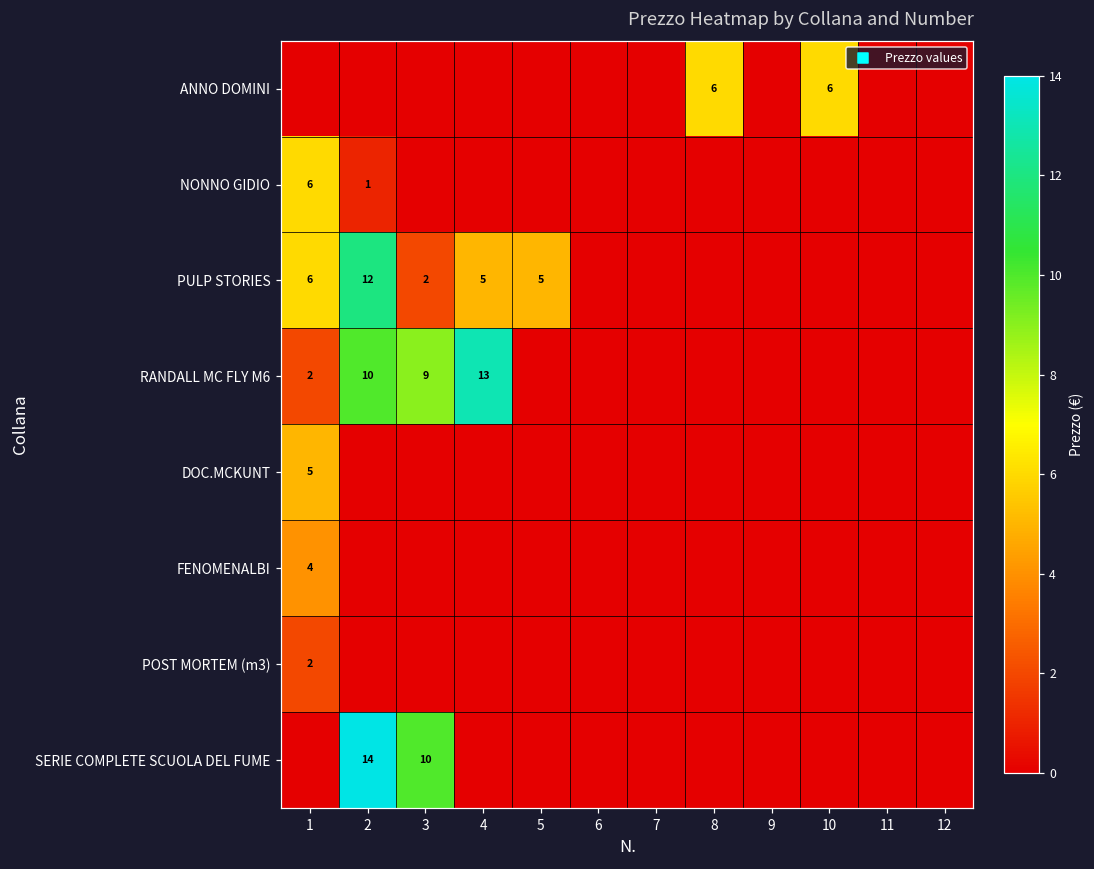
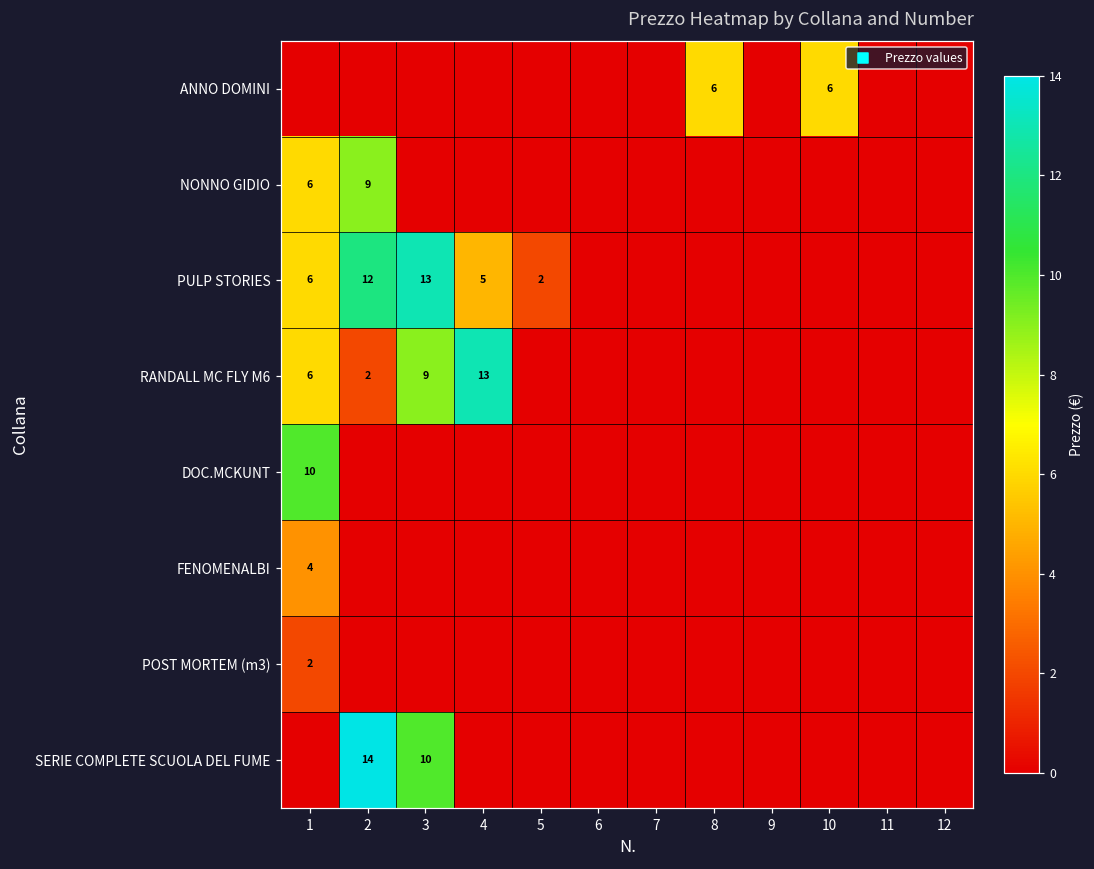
  {
    "ANNO DOMINI": {
      "8": 6,
      "10": 6
    },
    "NONNO GIDIO": {
      "1": 6,
-     "2": 1
+     "2": 9
    },
    "PULP STORIES": {
      "1": 6,
      "2": 12,
-     "3": 2,
+     "3": 13,
      "4": 5,
-     "5": 5
+     "5": 2
    },
    "RANDALL MC FLY M6": {
-     "1": 2,
-     "2": 10,
+     "1": 6,
+     "2": 2,
      "3": 9,
      "4": 13
    },
    "DOC.MCKUNT": {
-     "1": 5
+     "1": 10
    },
    "FENOMENALBI": {
      "1": 4
    },
    "POST MORTEM (m3)": {
      "1": 2
    },
    "SERIE COMPLETE SCUOLA DEL FUME": {
      "2": 14,
      "3": 10
    }
  }
